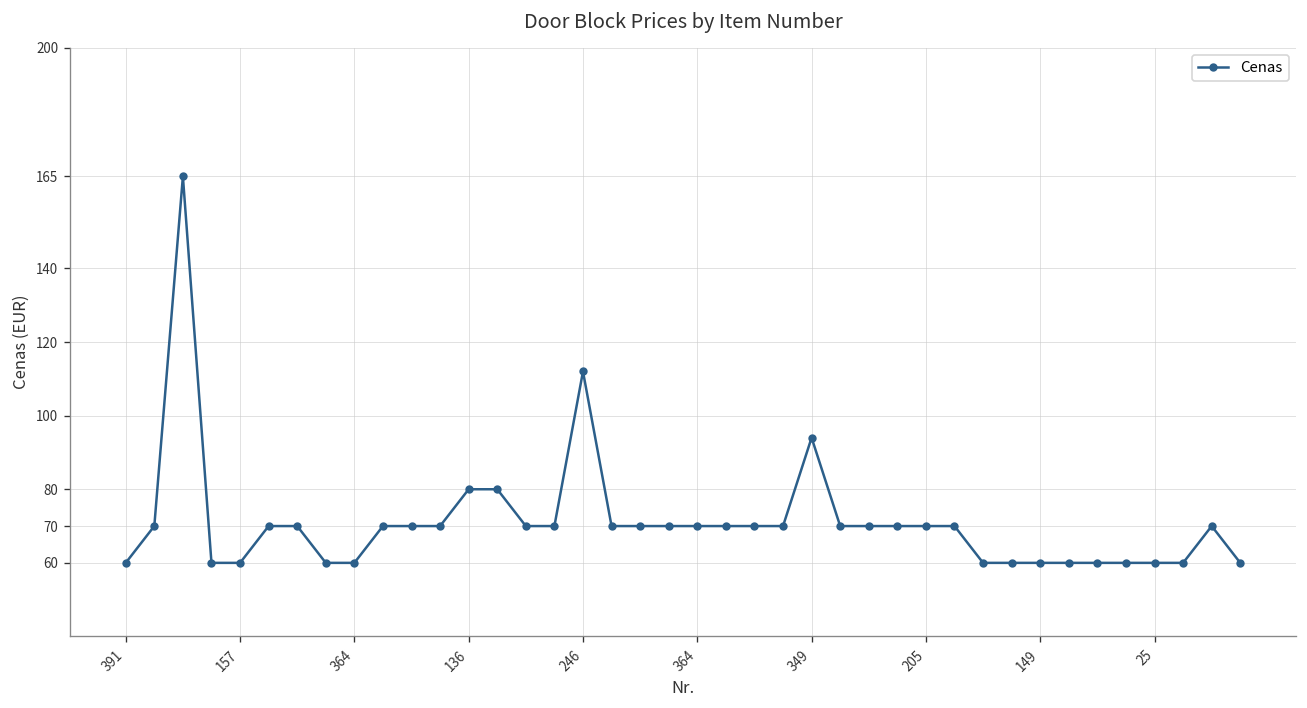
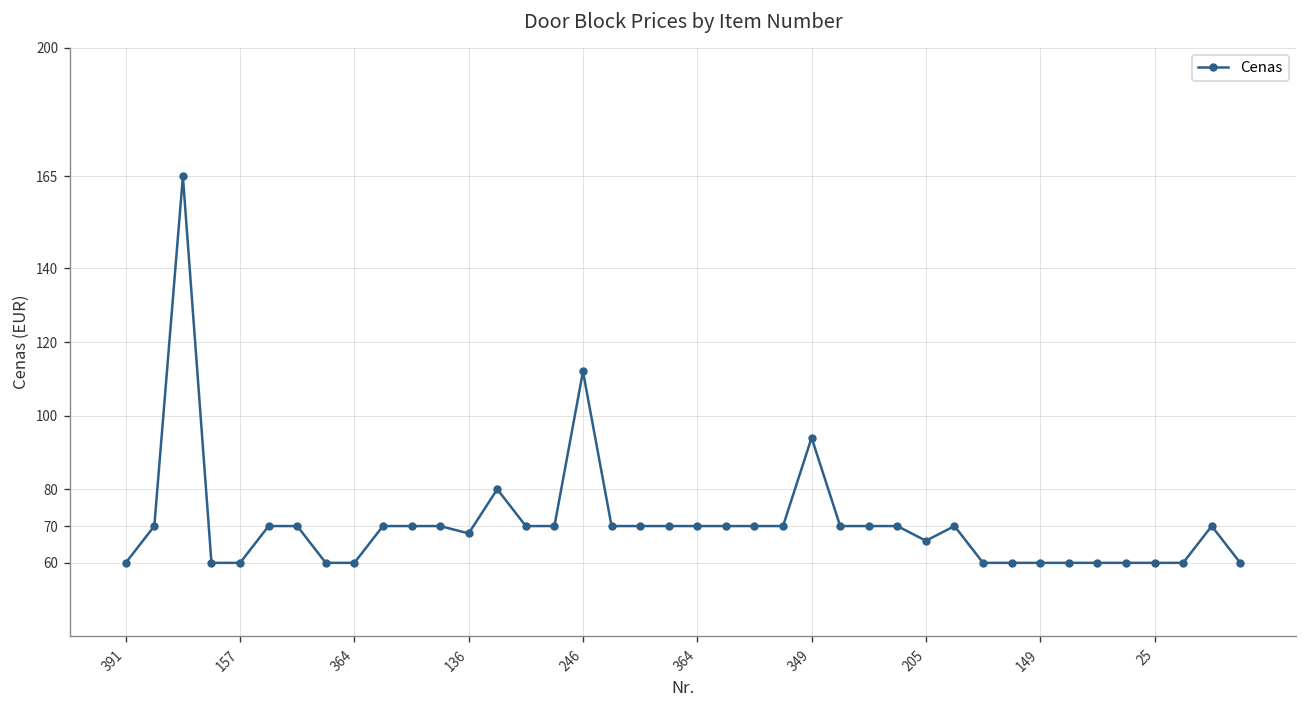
  {
    "391": 60,
    "157": 60,
-   "136": 80,
+   "136": 68,
    "246": 112,
    "349": 94,
-   "205": 70,
+   "205": 66,
    "149": 60
  }
